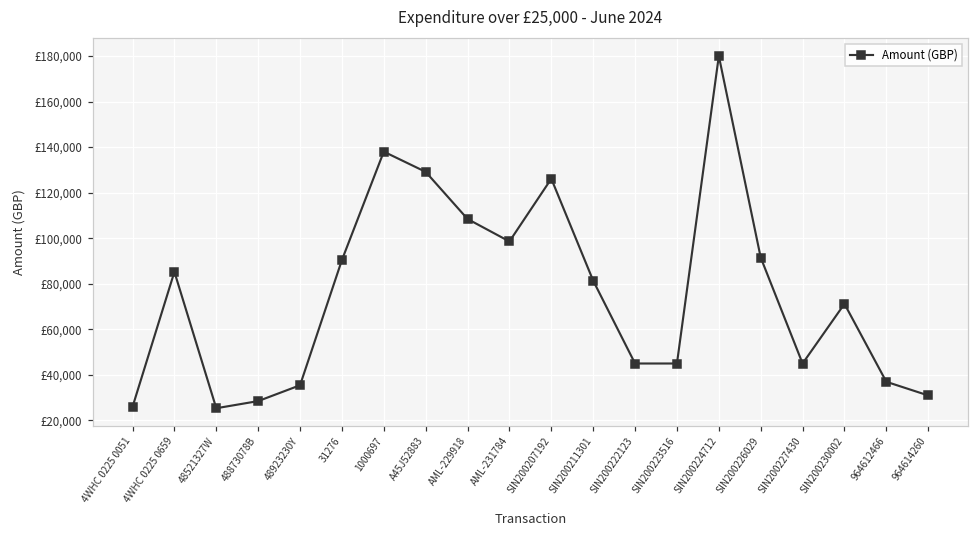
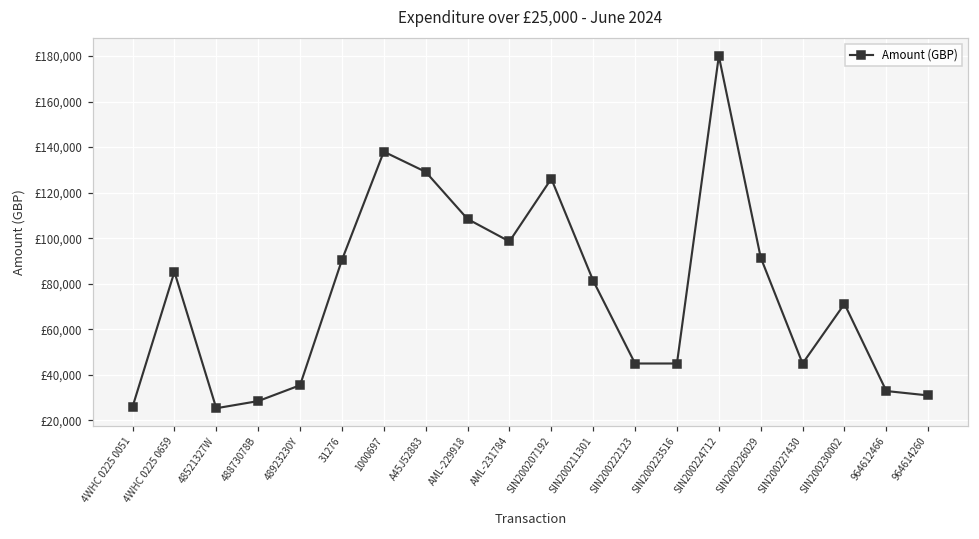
  {
    "4WHC 0225 0051": "£26,000",
    "4WHC 0225 0659": "£85,000",
    "48521327W": "£25,000",
    "48873078B": "£28,000",
    "48923230Y": "£35,000",
    "31276": "£90,000",
    "1000697": "£138,000",
    "A45J52883": "£129,000",
    "AML-229918": "£108,000",
    "AML-231784": "£99,000",
    "SIN200207192": "£126,000",
    "SIN200211301": "£81,000",
    "SIN200222123": "£45,000",
    "SIN200223516": "£45,000",
    "SIN200224712": "£180,000",
    "SIN200226029": "£92,000",
    "SIN200227430": "£45,000",
    "SIN200230002": "£71,000",
-   "964612466": "£37,000",
+   "964612466": "£33,000",
    "964614260": "£31,000"
  }
